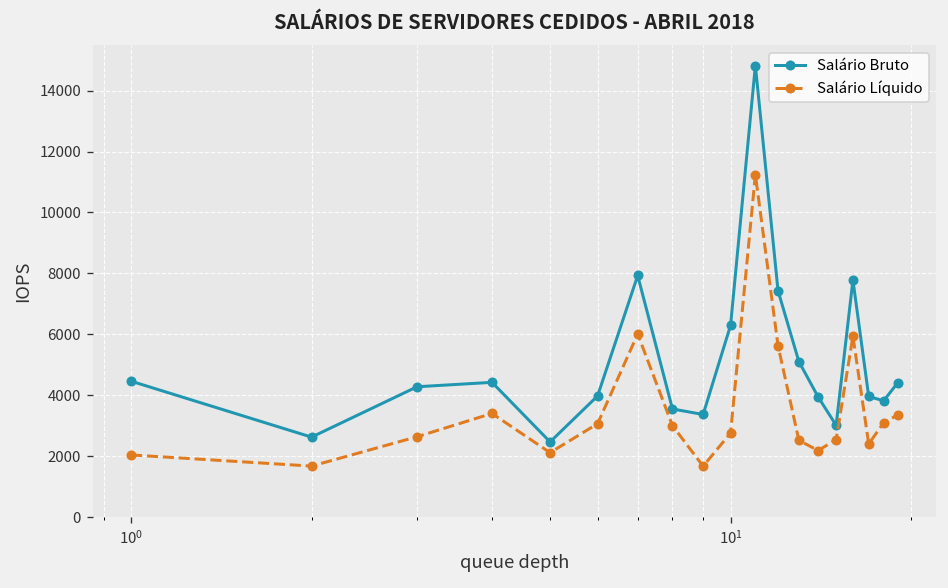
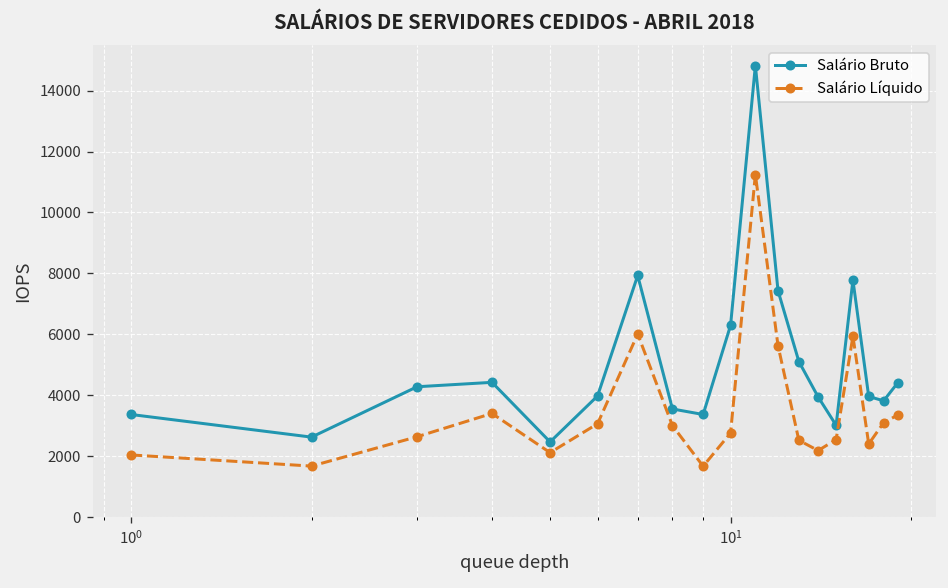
  {
    "Salário Bruto": {
-     "10^0": 4500,
+     "10^0": 3400,
      "10^1": 6300
    },
    "Salário Líquido": {
      "10^0": 2000,
      "10^1": 2800
    }
  }
